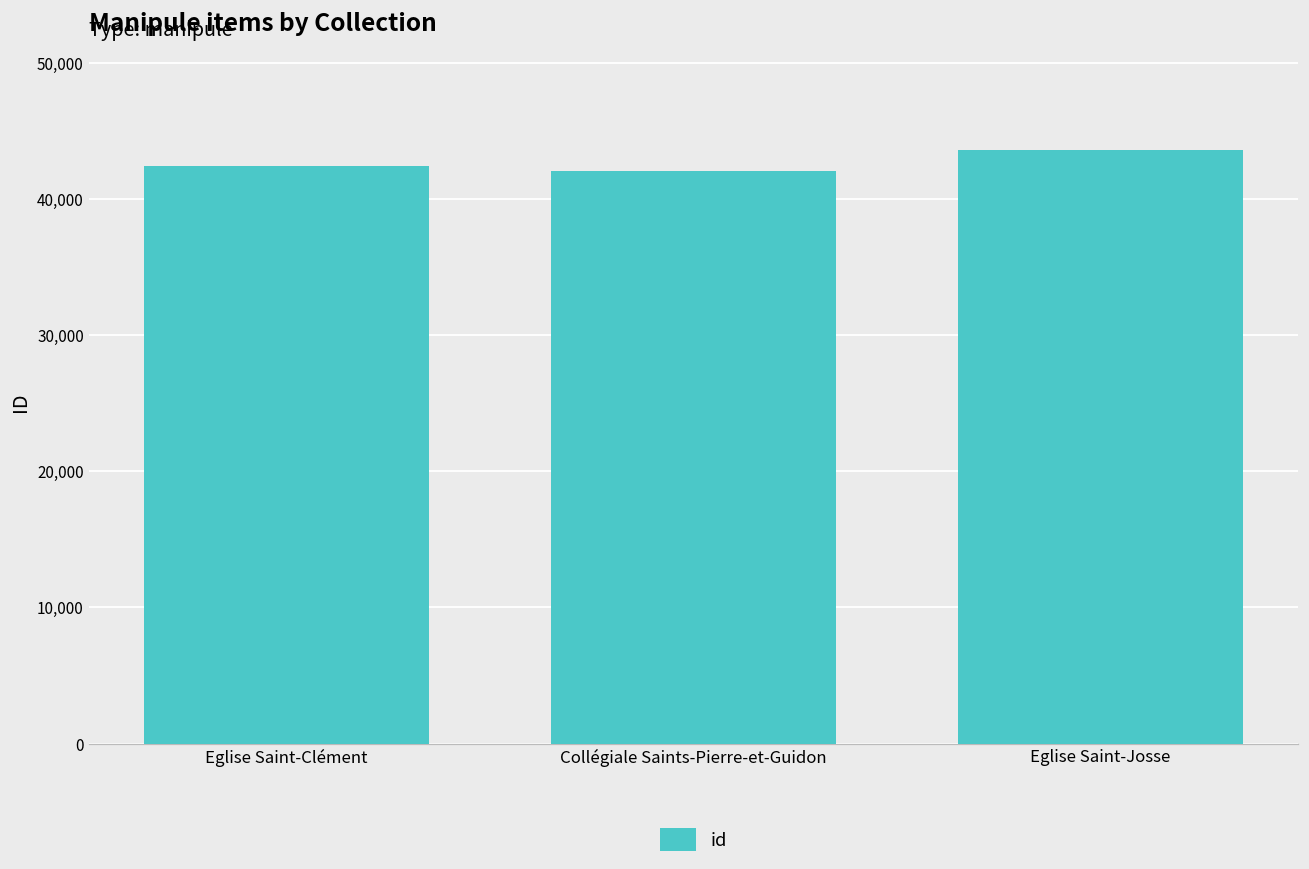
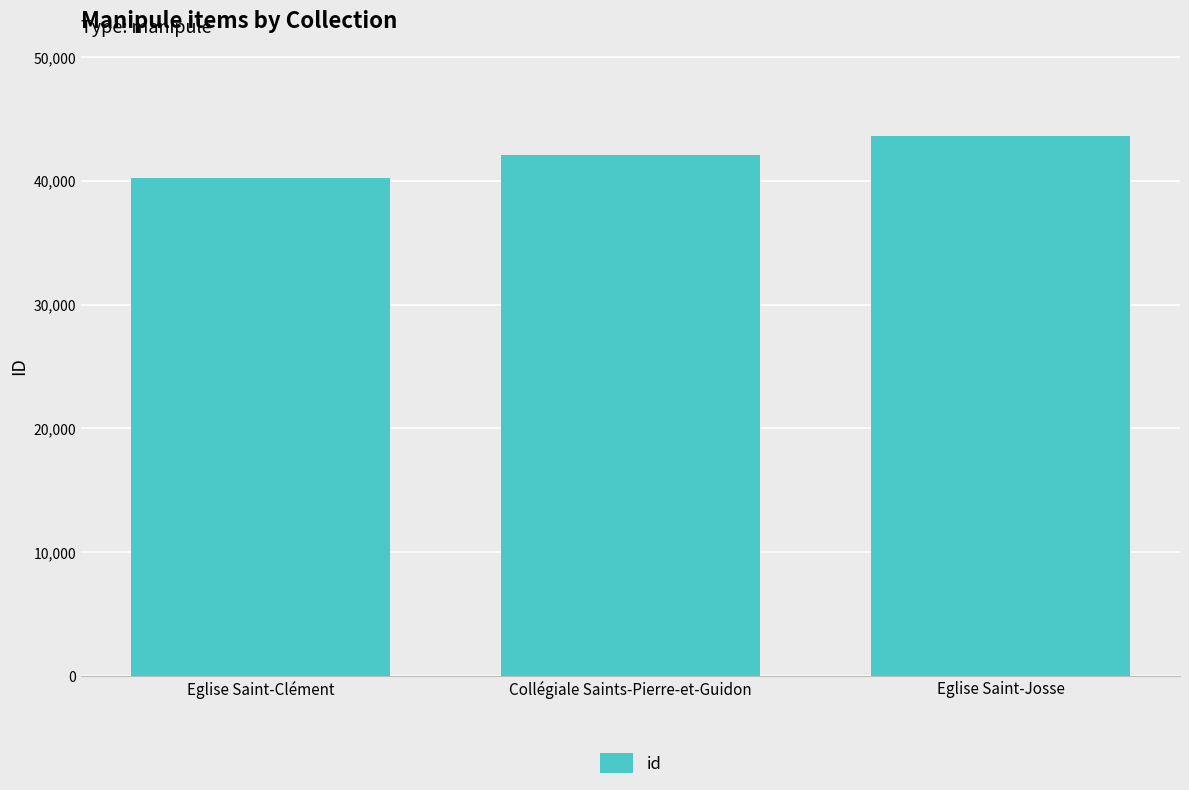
  {
-   "Eglise Saint-Clément": "42,400",
+   "Eglise Saint-Clément": "40,200",
    "Collégiale Saints-Pierre-et-Guidon": "42,000",
    "Eglise Saint-Josse": "43,600"
  }
